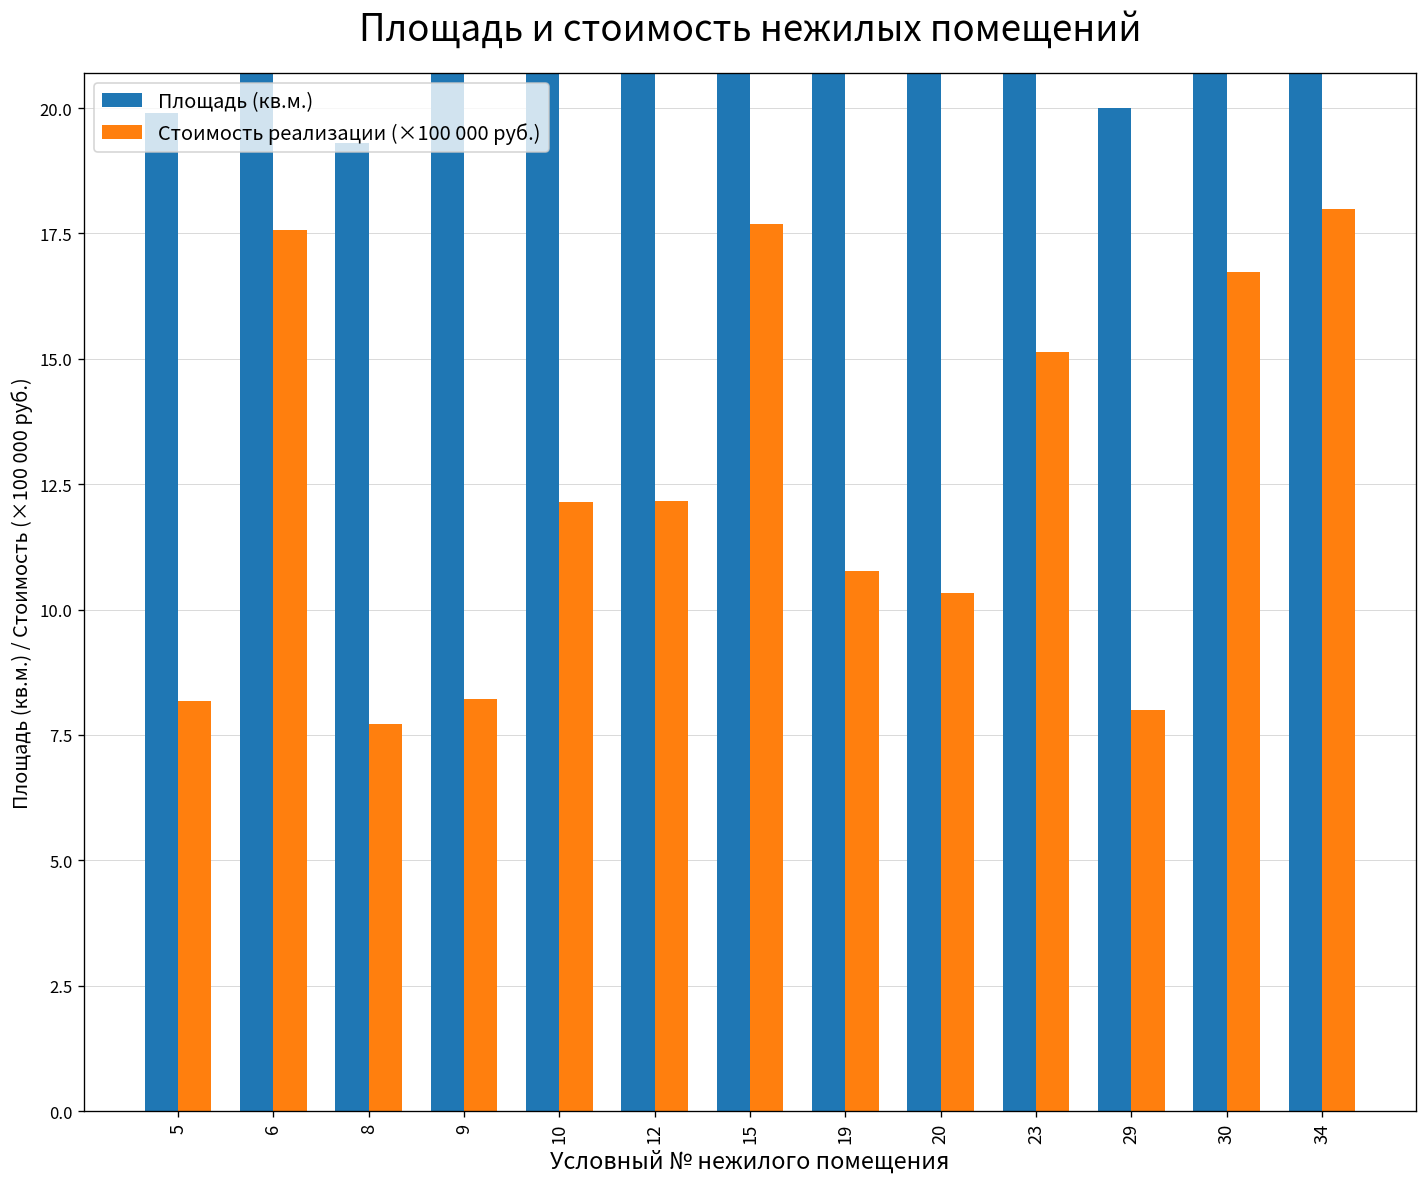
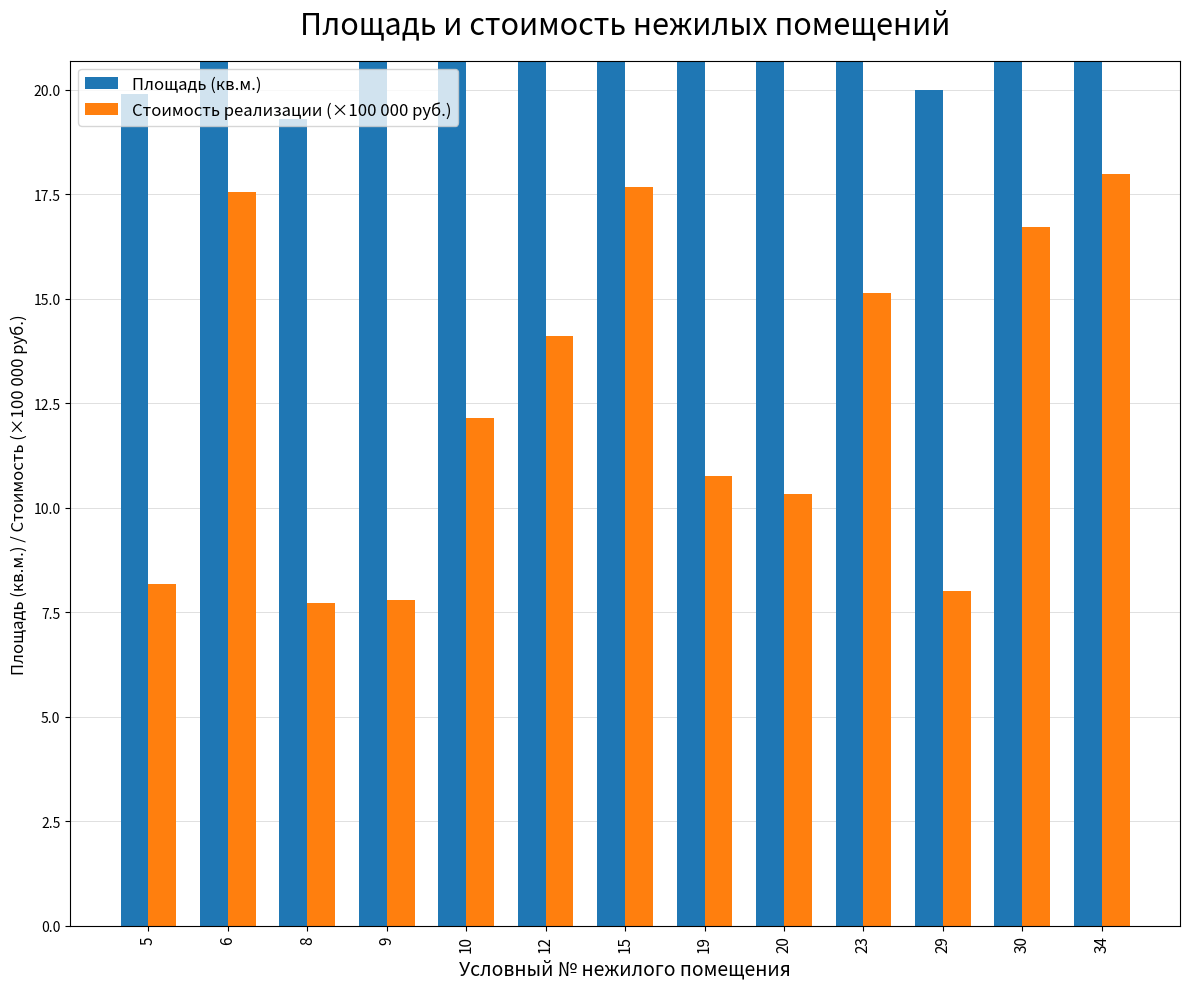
  {
    "Площадь (кв.м.)": {
      "29": 20.0
    },
    "Стоимость реализации (×100 000 руб.)": {
      "5": 8.2,
      "6": 17.6,
      "8": 7.7,
-     "9": 8.2,
+     "9": 7.8,
      "10": 12.1,
-     "12": 12.2,
+     "12": 14.1,
      "15": 17.7,
      "19": 10.8,
      "20": 10.3,
      "23": 15.1,
      "29": 8.0,
      "30": 16.7,
      "34": 18.0
    }
  }
